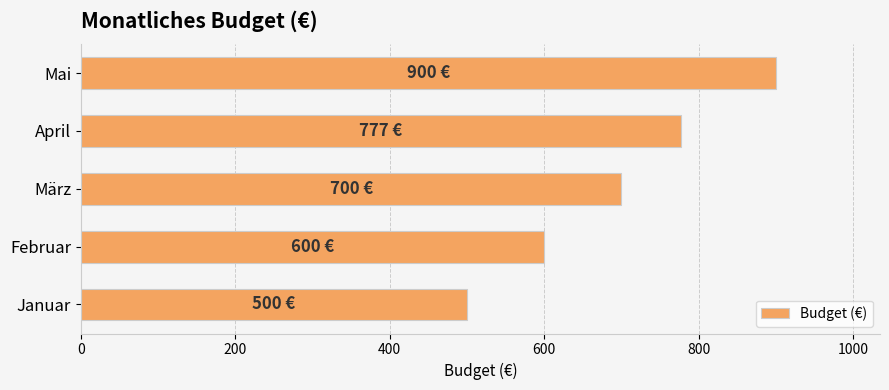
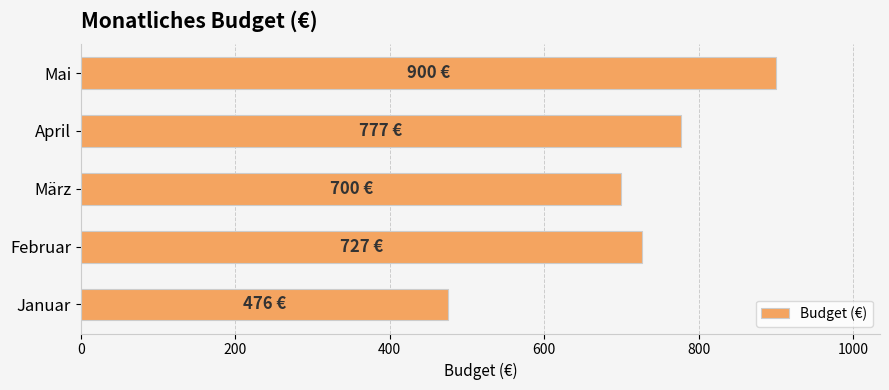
  {
    "Mai": 900,
    "April": 777,
    "März": 700,
-   "Februar": 600,
-   "Januar": 500
+   "Februar": 727,
+   "Januar": 476
  }
